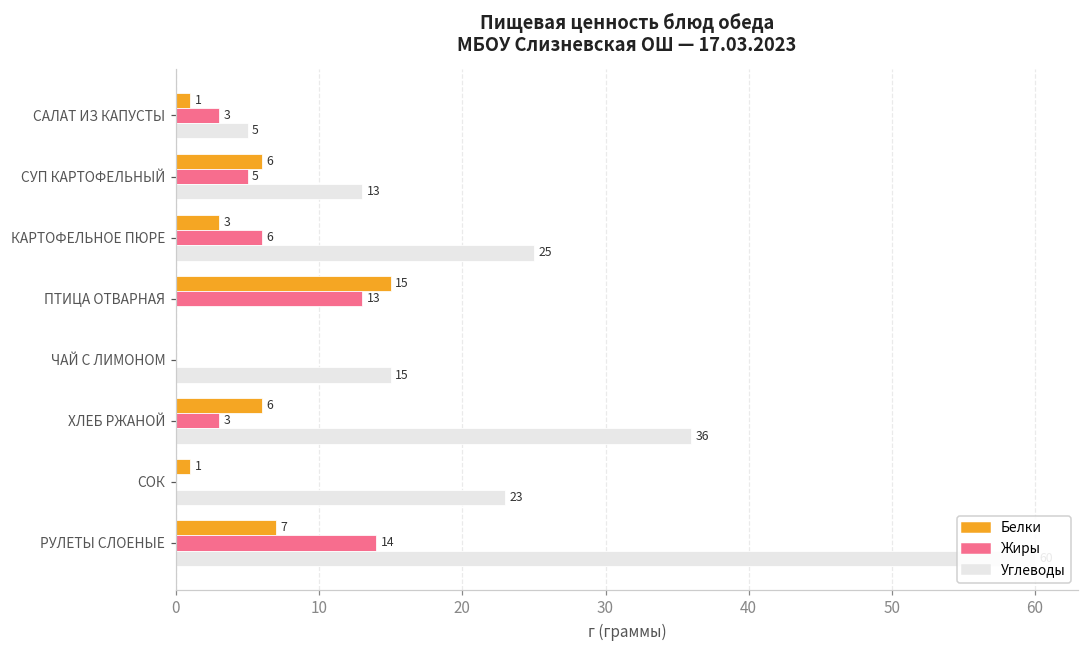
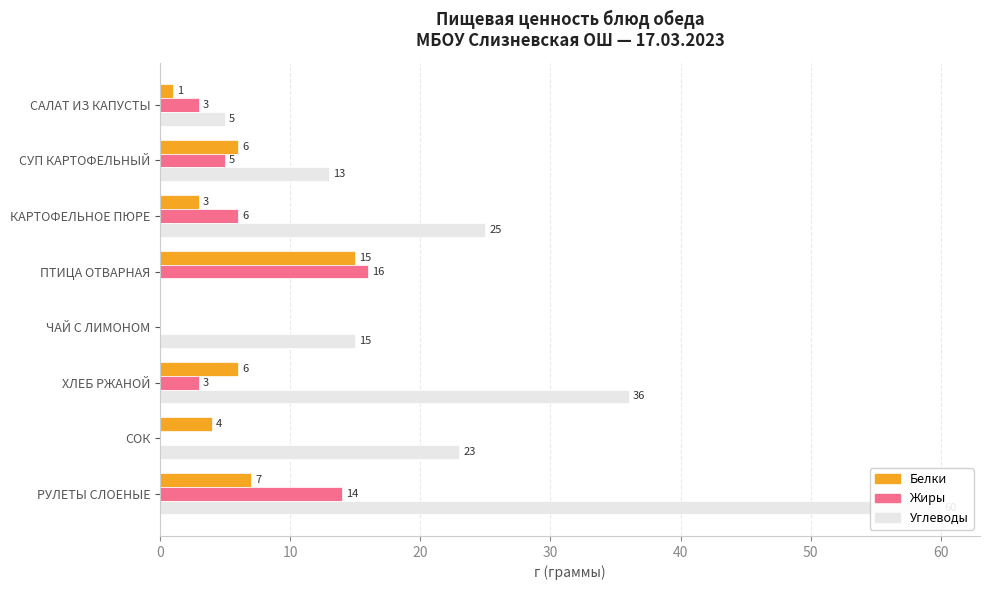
  {
    "Белки": {
      "САЛАТ ИЗ КАПУСТЫ": 1,
      "СУП КАРТОФЕЛЬНЫЙ": 6,
      "КАРТОФЕЛЬНОЕ ПЮРЕ": 3,
      "ПТИЦА ОТВАРНАЯ": 15,
      "ХЛЕБ РЖАНОЙ": 6,
-     "СОК": 1,
+     "СОК": 4,
      "РУЛЕТЫ СЛОЕНЫЕ": 7
    },
    "Жиры": {
      "САЛАТ ИЗ КАПУСТЫ": 3,
      "СУП КАРТОФЕЛЬНЫЙ": 5,
      "КАРТОФЕЛЬНОЕ ПЮРЕ": 6,
-     "ПТИЦА ОТВАРНАЯ": 13,
+     "ПТИЦА ОТВАРНАЯ": 16,
      "ХЛЕБ РЖАНОЙ": 3,
      "РУЛЕТЫ СЛОЕНЫЕ": 14
    },
    "Углеводы": {
      "САЛАТ ИЗ КАПУСТЫ": 5,
      "СУП КАРТОФЕЛЬНЫЙ": 13,
      "КАРТОФЕЛЬНОЕ ПЮРЕ": 25,
      "ЧАЙ С ЛИМОНОМ": 15,
      "ХЛЕБ РЖАНОЙ": 36,
      "СОК": 23
    }
  }
